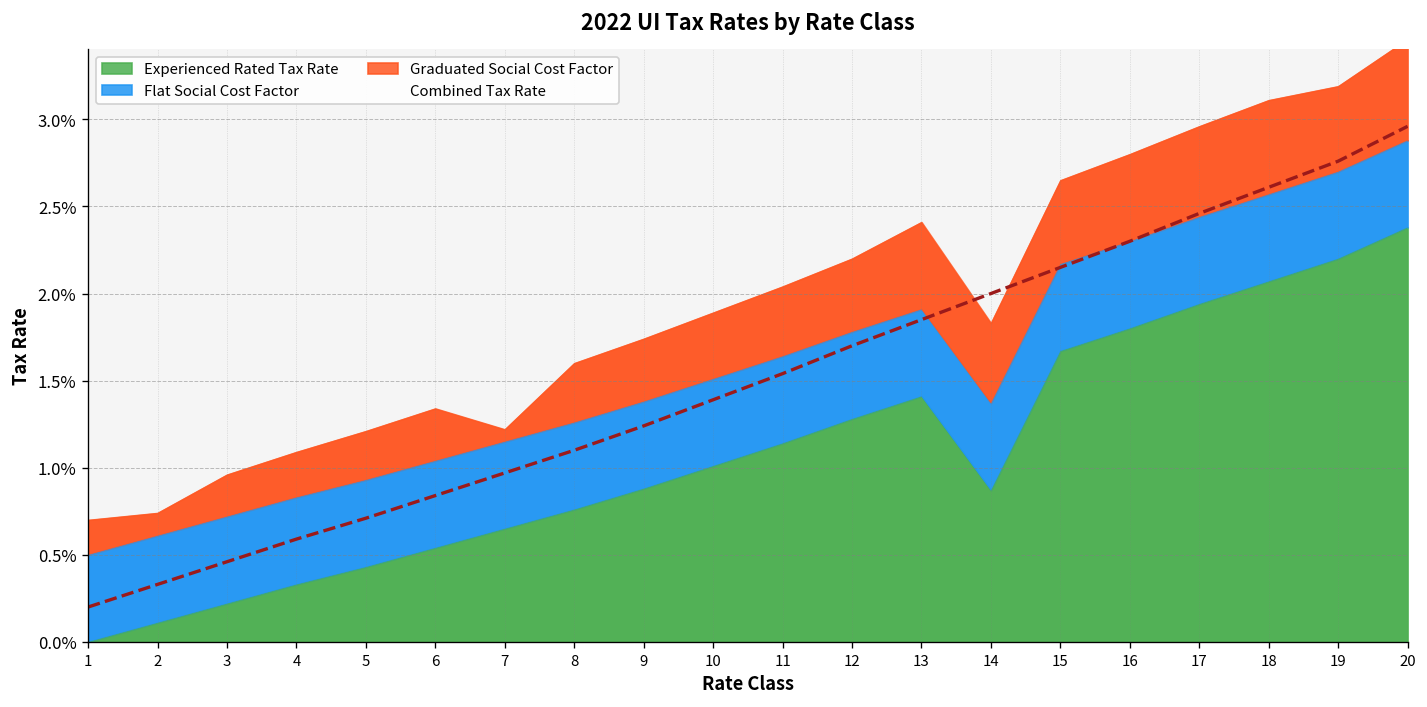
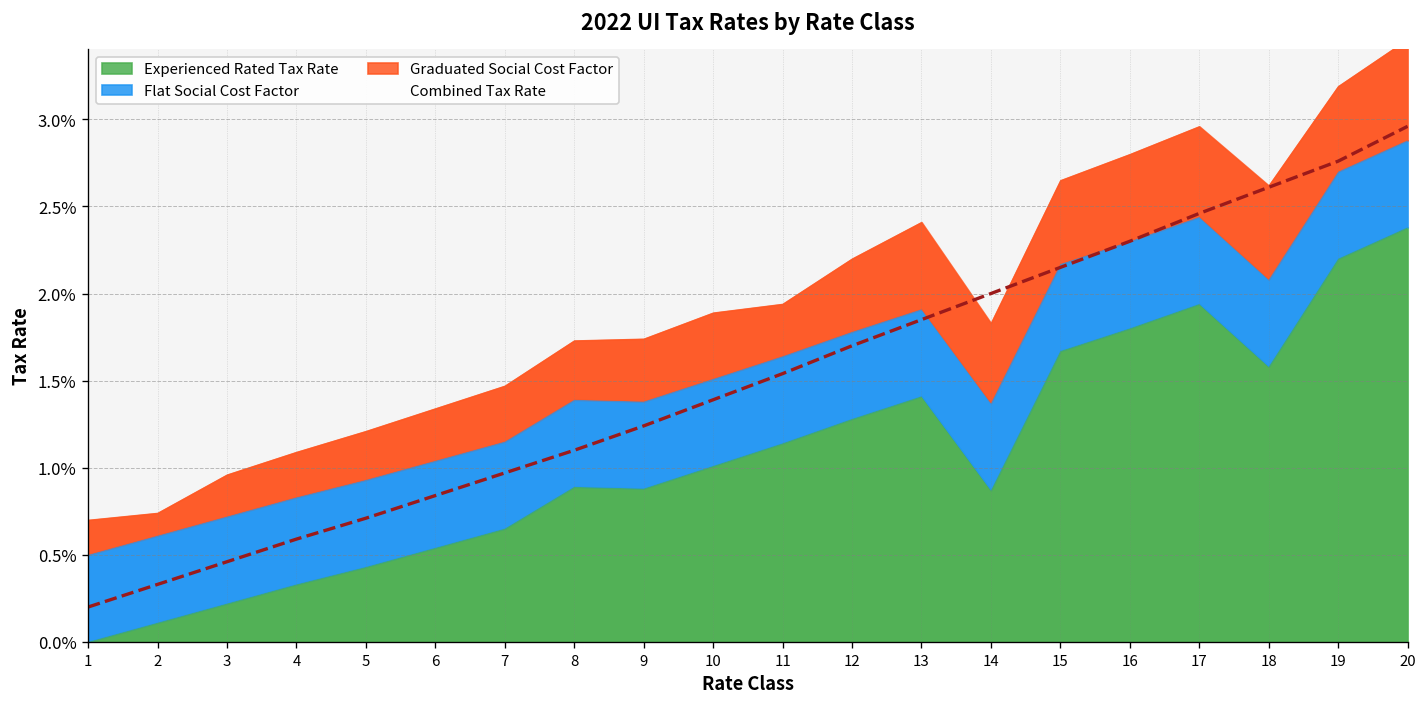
  {
    "Experienced Rated Tax Rate": {
      "1": "0.00%",
      "2": "0.11%",
      "3": "0.22%",
      "4": "0.33%",
      "5": "0.43%",
      "6": "0.54%",
      "7": "0.65%",
-     "8": "0.76%",
+     "8": "0.89%",
      "9": "0.88%",
      "10": "1.01%",
      "11": "1.14%",
      "12": "1.28%",
      "13": "1.41%",
      "14": "0.87%",
      "15": "1.67%",
      "16": "1.80%",
      "17": "1.94%",
-     "18": "2.07%",
+     "18": "1.58%",
      "19": "2.20%",
      "20": "2.38%"
    },
    "Flat Social Cost Factor": {
      "1": "0.50%",
      "2": "0.50%",
      "3": "0.50%",
      "4": "0.50%",
      "5": "0.50%",
      "6": "0.50%",
      "7": "0.50%",
      "8": "0.50%",
      "9": "0.50%",
      "10": "0.50%",
      "11": "0.50%",
      "12": "0.50%",
      "13": "0.50%",
      "14": "0.50%",
      "15": "0.50%",
      "17": "0.50%",
      "18": "0.50%",
      "19": "0.50%",
      "20": "0.50%"
    },
    "Graduated Social Cost Factor": {
      "1": "0.20%",
      "2": "0.13%",
      "3": "0.24%",
      "4": "0.26%",
      "5": "0.28%",
      "6": "0.30%",
-     "7": "0.07%",
+     "7": "0.32%",
      "8": "0.34%",
      "9": "0.36%",
      "10": "0.38%",
-     "11": "0.40%",
+     "11": "0.30%",
      "12": "0.42%",
      "13": "0.50%",
      "14": "0.46%",
      "15": "0.48%",
      "16": "0.50%",
      "17": "0.52%",
      "19": "0.49%"
    },
    "Combined Tax Rate": {
      "1": "0.20%",
      "2": "0.33%",
      "3": "0.46%",
      "4": "0.59%",
      "5": "0.71%",
      "6": "0.84%",
      "7": "0.97%",
      "8": "1.10%",
      "9": "1.24%",
      "10": "1.39%",
      "11": "1.54%",
      "12": "1.70%",
      "13": "1.85%",
      "14": "2.00%",
      "15": "2.15%",
      "17": "2.46%",
      "19": "2.76%",
      "20": "2.96%"
    }
  }
